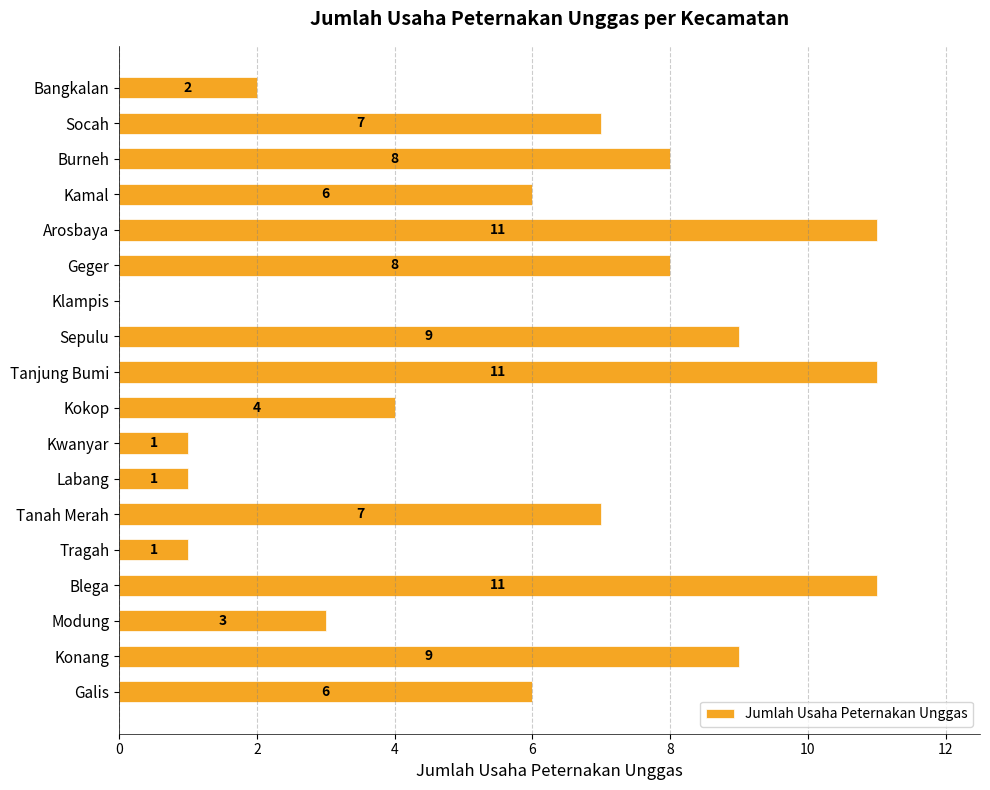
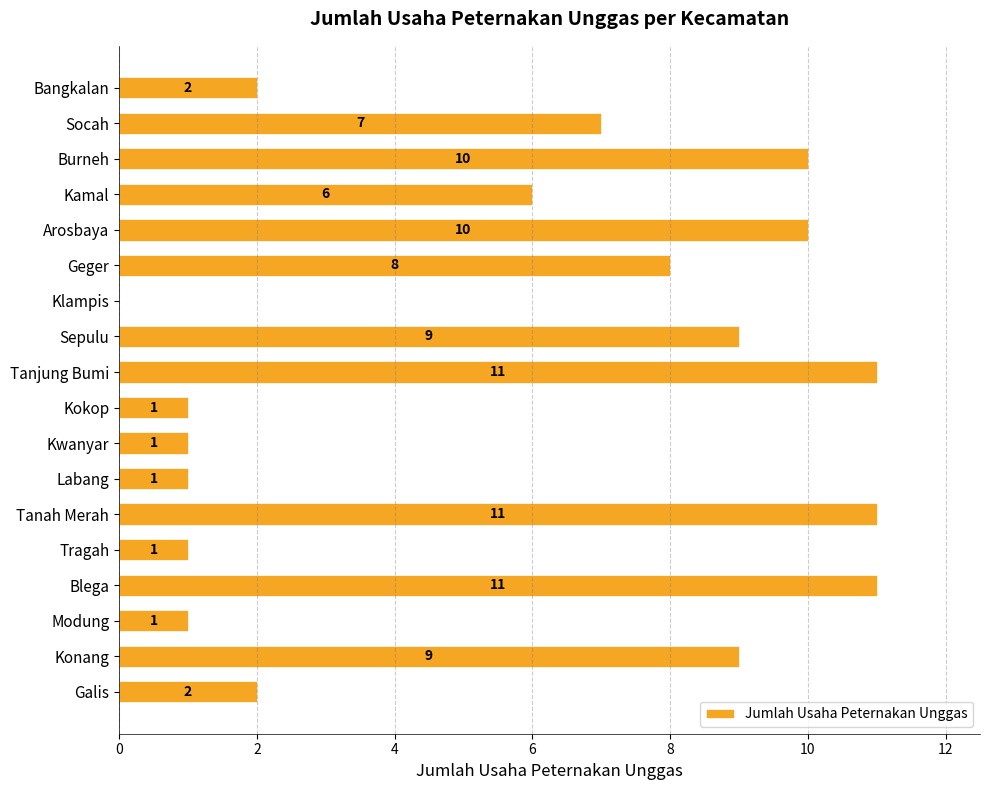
  {
    "Bangkalan": 2,
    "Socah": 7,
-   "Burneh": 8,
+   "Burneh": 10,
    "Kamal": 6,
-   "Arosbaya": 11,
+   "Arosbaya": 10,
    "Geger": 8,
    "Sepulu": 9,
    "Tanjung Bumi": 11,
-   "Kokop": 4,
+   "Kokop": 1,
    "Kwanyar": 1,
    "Labang": 1,
-   "Tanah Merah": 7,
+   "Tanah Merah": 11,
    "Tragah": 1,
    "Blega": 11,
-   "Modung": 3,
+   "Modung": 1,
    "Konang": 9,
-   "Galis": 6
+   "Galis": 2
  }
